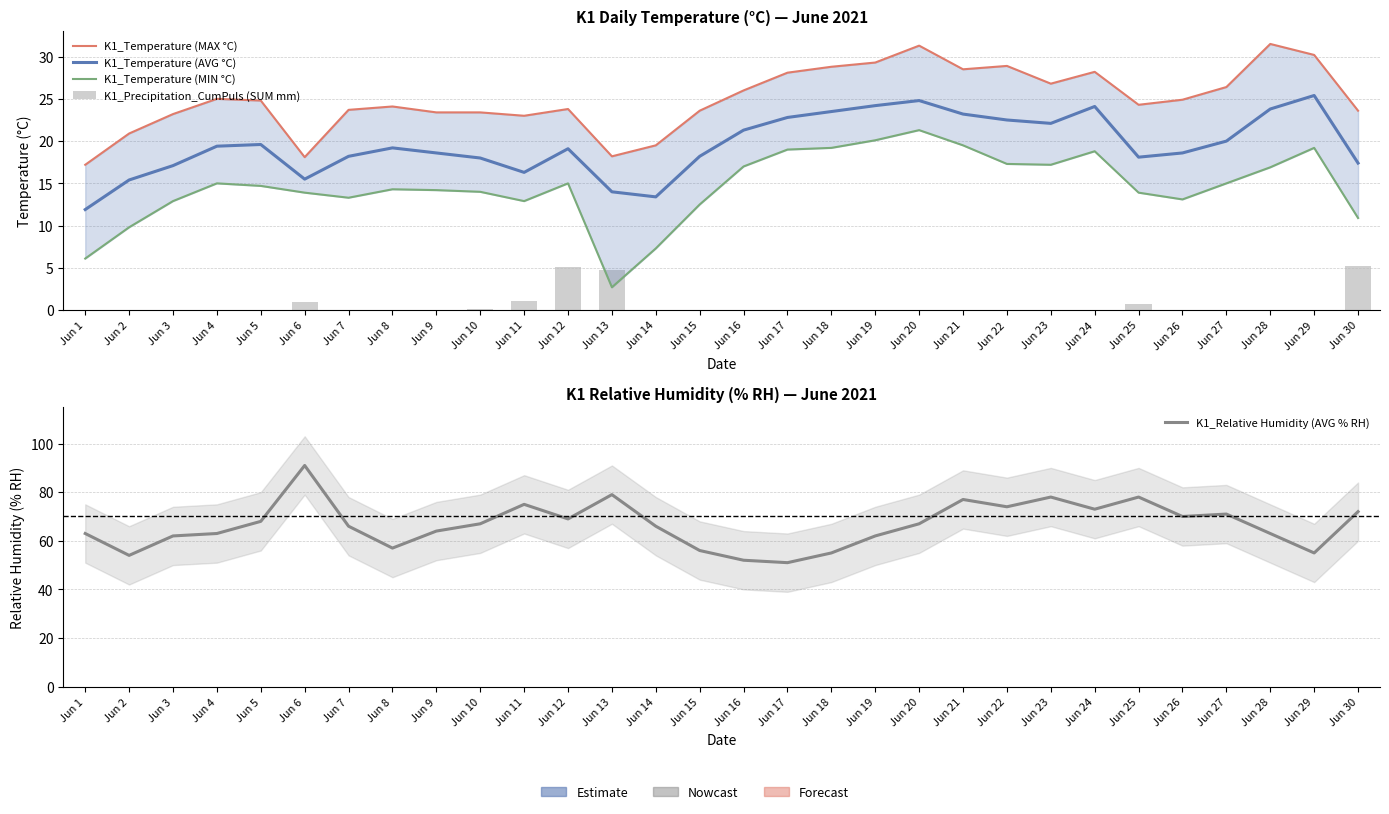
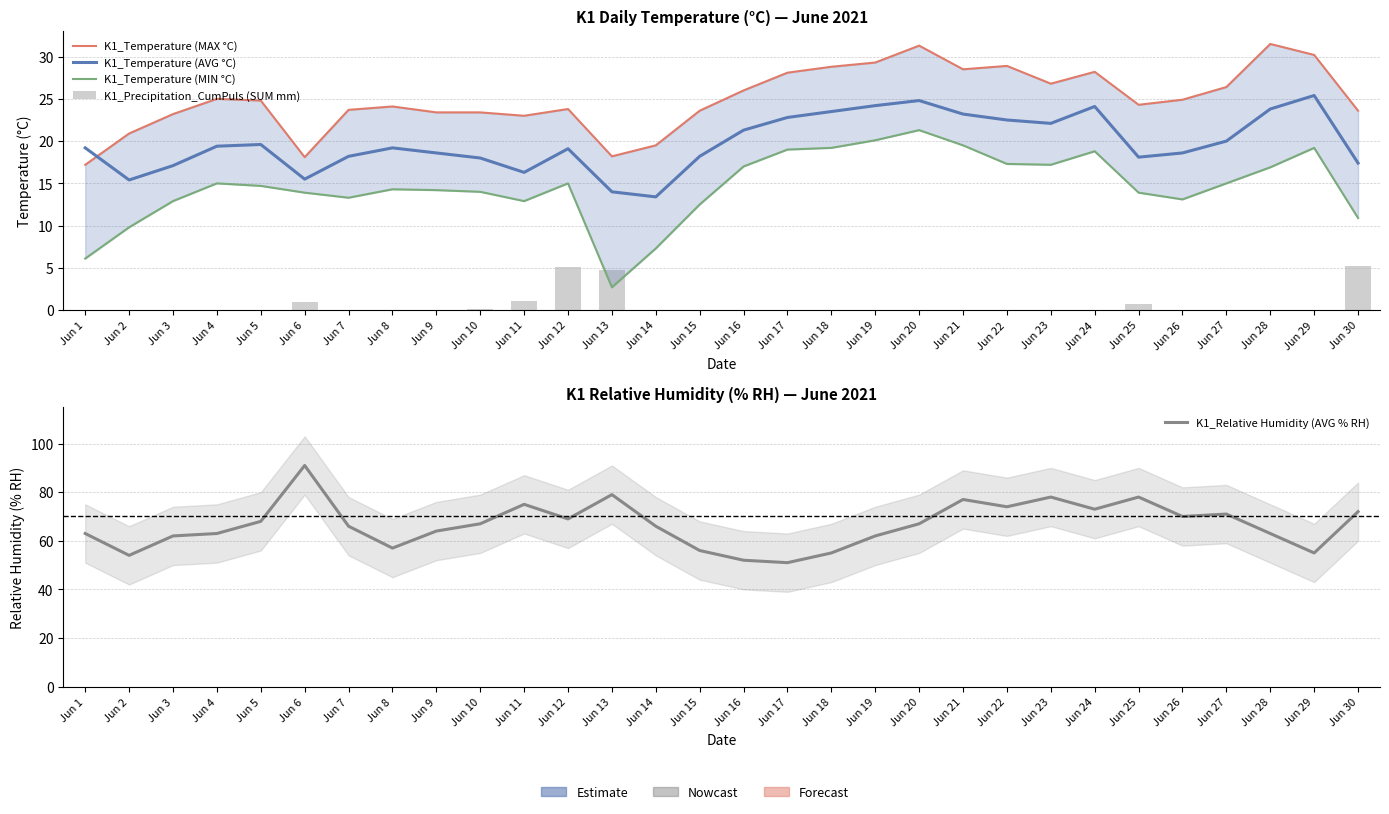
  {
    "K1 Daily Temperature (°C) — June 2021": {
      "K1_Temperature (MAX °C)": {
        "Jun 1": 17,
        "Jun 2": 21,
        "Jun 3": 23,
        "Jun 4": 25,
        "Jun 5": 25,
        "Jun 6": 18,
        "Jun 7": 24,
        "Jun 8": 24,
        "Jun 9": 23,
        "Jun 10": 23,
        "Jun 11": 23,
        "Jun 12": 24,
        "Jun 13": 18,
        "Jun 14": 20,
        "Jun 15": 24,
        "Jun 16": 26,
        "Jun 17": 28,
        "Jun 18": 29,
        "Jun 19": 29,
        "Jun 20": 31,
        "Jun 21": 29,
        "Jun 22": 29,
        "Jun 23": 27,
        "Jun 24": 28,
        "Jun 25": 24,
        "Jun 26": 25,
        "Jun 27": 26,
        "Jun 28": 32,
        "Jun 29": 30,
        "Jun 30": 24
      },
      "K1_Precipitation_CumPuls (SUM mm)": {
        "Jun 1": 0,
        "Jun 2": 0,
        "Jun 3": 0,
        "Jun 4": 0,
        "Jun 5": 0,
        "Jun 6": 1,
        "Jun 7": 0,
        "Jun 8": 0,
        "Jun 9": 0,
        "Jun 11": 1,
        "Jun 12": 5,
        "Jun 13": 5,
        "Jun 14": 0,
        "Jun 15": 0,
        "Jun 16": 0,
        "Jun 17": 0,
        "Jun 18": 0,
        "Jun 19": 0,
        "Jun 20": 0,
        "Jun 21": 0,
        "Jun 22": 0,
        "Jun 23": 0,
        "Jun 24": 0,
        "Jun 25": 1,
        "Jun 26": 0,
        "Jun 27": 0,
        "Jun 28": 0,
        "Jun 29": 0,
        "Jun 30": 5
      },
      "K1_Temperature (AVG °C)": {
-       "Jun 1": 12,
+       "Jun 1": 19,
        "Jun 2": 15,
        "Jun 3": 17,
        "Jun 4": 19,
        "Jun 5": 20,
        "Jun 6": 16,
        "Jun 7": 18,
        "Jun 8": 19,
        "Jun 9": 19,
        "Jun 10": 18,
        "Jun 11": 16,
        "Jun 12": 19,
        "Jun 13": 14,
        "Jun 14": 13,
        "Jun 15": 18,
        "Jun 16": 21,
        "Jun 17": 23,
        "Jun 18": 24,
        "Jun 19": 24,
        "Jun 20": 25,
        "Jun 21": 23,
        "Jun 22": 23,
        "Jun 23": 22,
        "Jun 24": 24,
        "Jun 25": 18,
        "Jun 26": 19,
        "Jun 27": 20,
        "Jun 28": 24,
        "Jun 29": 25,
        "Jun 30": 17
      },
      "K1_Temperature (MIN °C)": {
        "Jun 1": 6,
        "Jun 2": 10,
        "Jun 3": 13,
        "Jun 4": 15,
        "Jun 5": 15,
        "Jun 6": 14,
        "Jun 7": 13,
        "Jun 8": 14,
        "Jun 9": 14,
        "Jun 10": 14,
        "Jun 11": 13,
        "Jun 12": 15,
        "Jun 13": 3,
        "Jun 14": 7,
        "Jun 15": 13,
        "Jun 16": 17,
        "Jun 17": 19,
        "Jun 18": 19,
        "Jun 19": 20,
        "Jun 20": 21,
        "Jun 21": 20,
        "Jun 22": 17,
        "Jun 23": 17,
        "Jun 24": 19,
        "Jun 25": 14,
        "Jun 26": 13,
        "Jun 27": 15,
        "Jun 28": 17,
        "Jun 29": 19,
        "Jun 30": 11
      }
    }
  }
